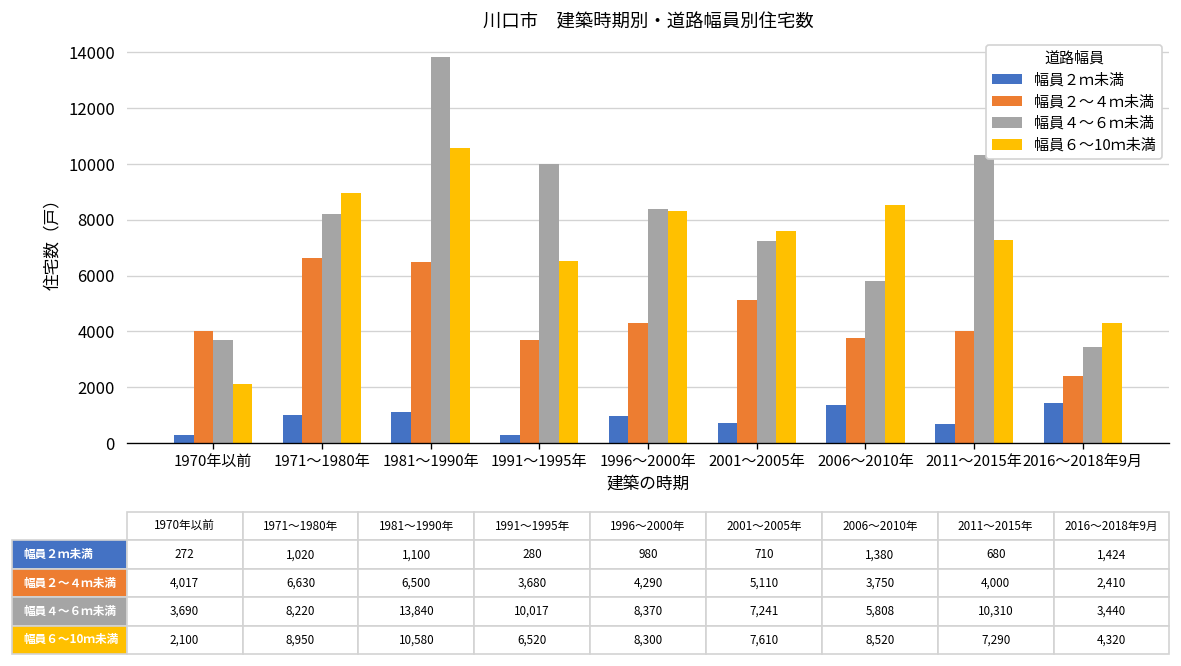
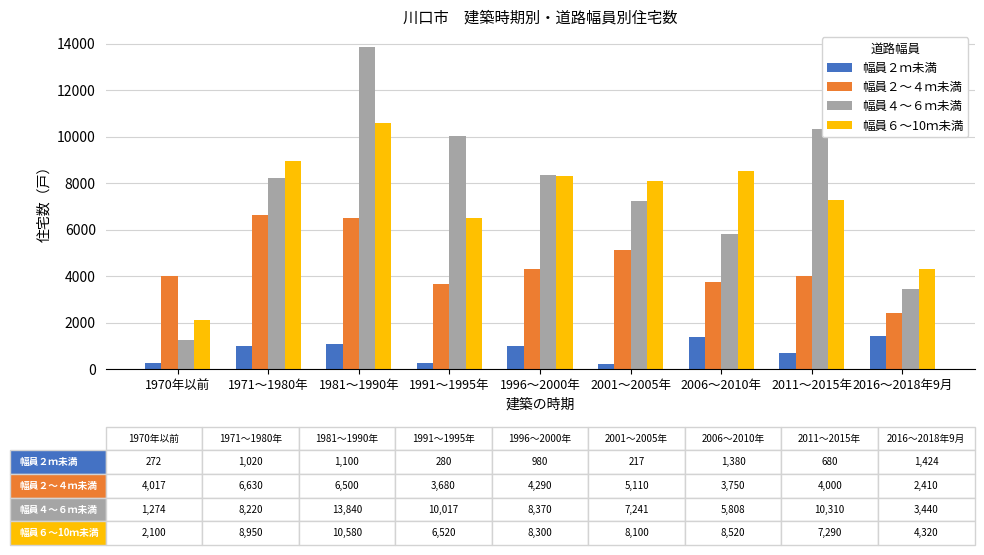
  {
    "幅員２ｍ未満": {
-     "2001～2005年": "710"
+     "2001～2005年": "217"
    },
    "幅員２～４ｍ未満": {
      "1970年以前": "4000",
      "1971～1980年": "6600",
      "1981～1990年": "6500",
      "1991～1995年": "3700",
      "1996～2000年": "4300",
      "2001～2005年": "5100",
      "2006～2010年": "3800",
      "2011～2015年": "4000",
      "2016～2018年9月": "2400"
    },
    "幅員４～６ｍ未満": {
-     "1970年以前": "3,690"
+     "1970年以前": "1,274"
    },
    "幅員６～10ｍ未満": {
-     "2001～2005年": "7,610"
+     "2001～2005年": "8,100"
    }
  }
